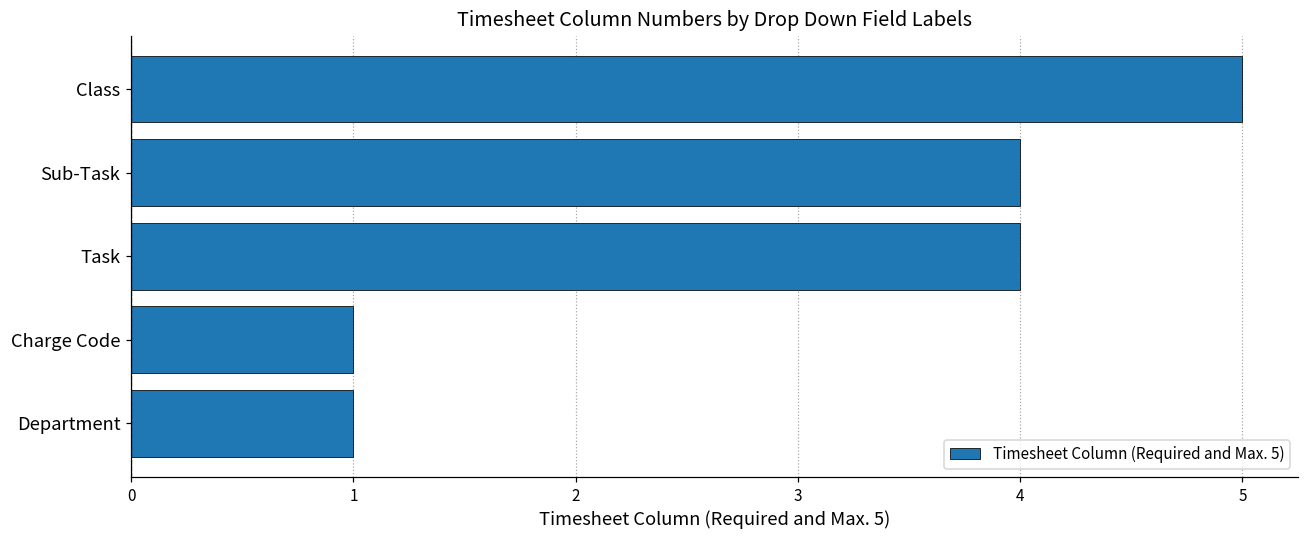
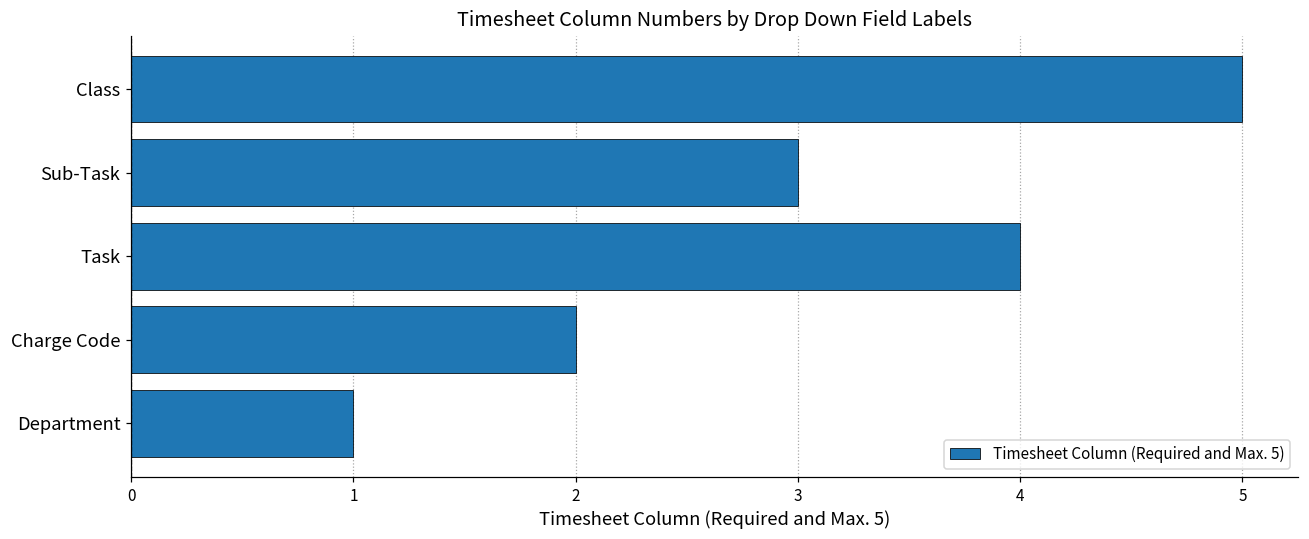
  {
    "Class": 5,
-   "Sub-Task": 4,
+   "Sub-Task": 3,
    "Task": 4,
-   "Charge Code": 1,
+   "Charge Code": 2,
    "Department": 1
  }
